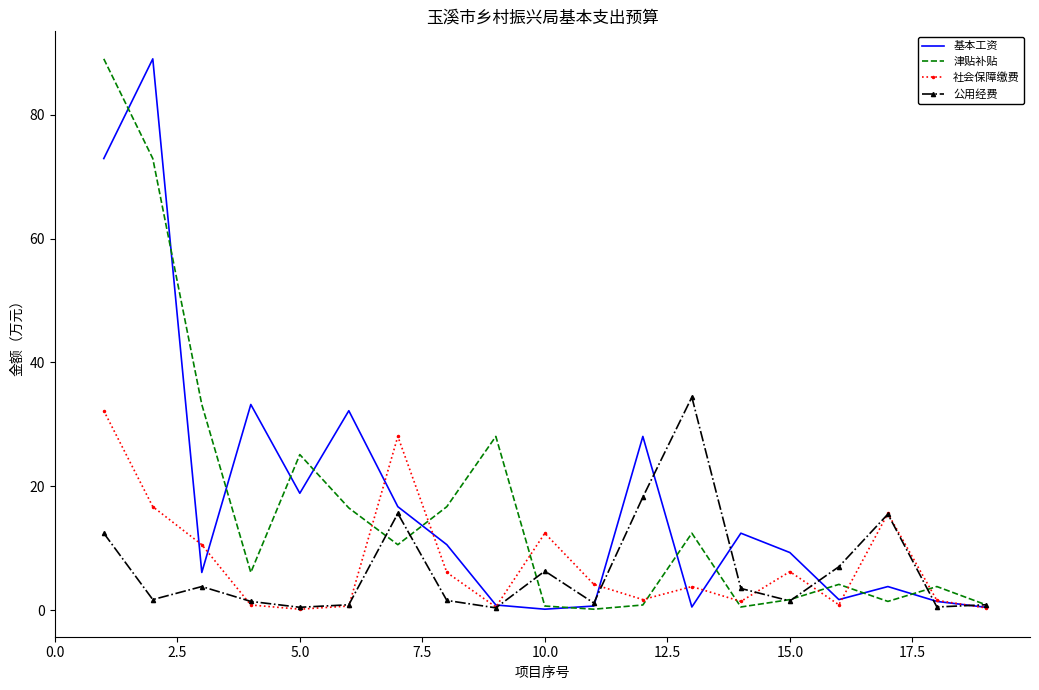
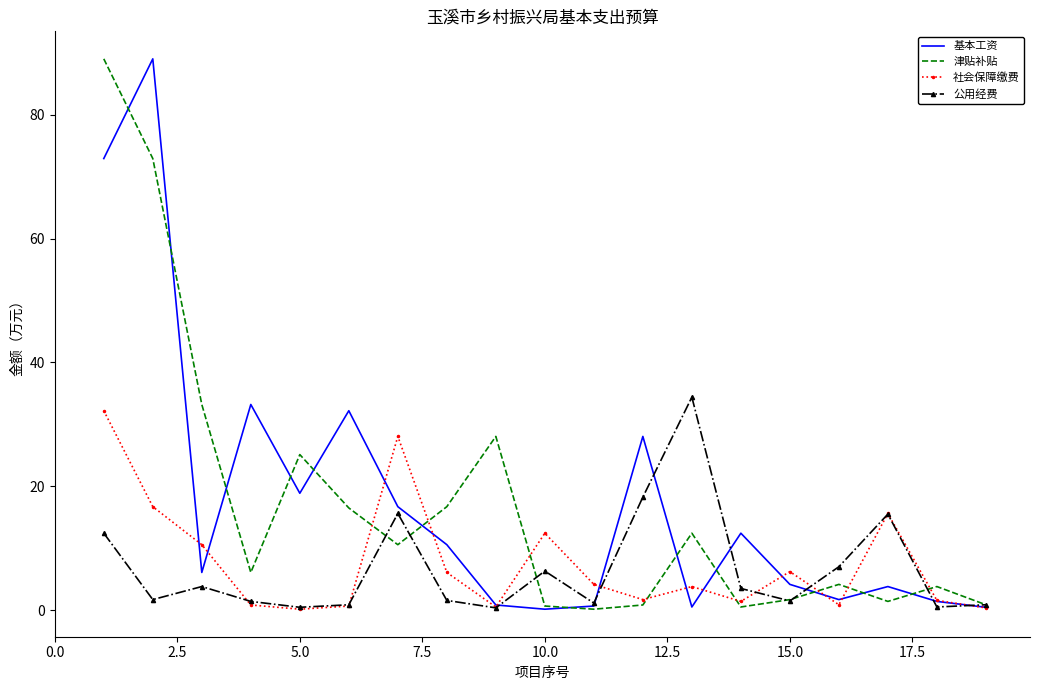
  {
    "基本工资": {
      "5.0": 19,
      "10.0": 0,
-     "15.0": 9
+     "15.0": 4
    },
    "津贴补贴": {
      "5.0": 25,
      "10.0": 1
    },
    "社会保障缴费": {
      "10.0": 12,
      "15.0": 6
    },
    "公用经费": {
      "10.0": 6
    }
  }
